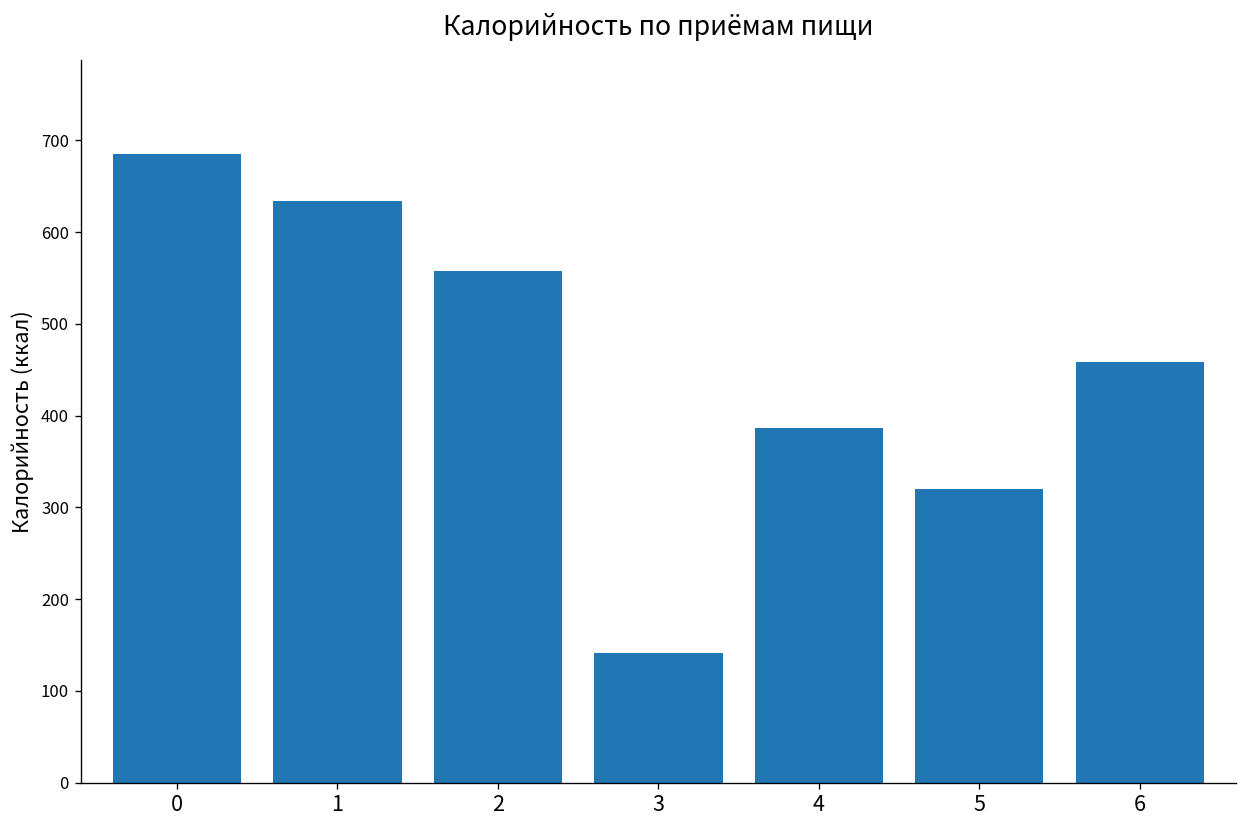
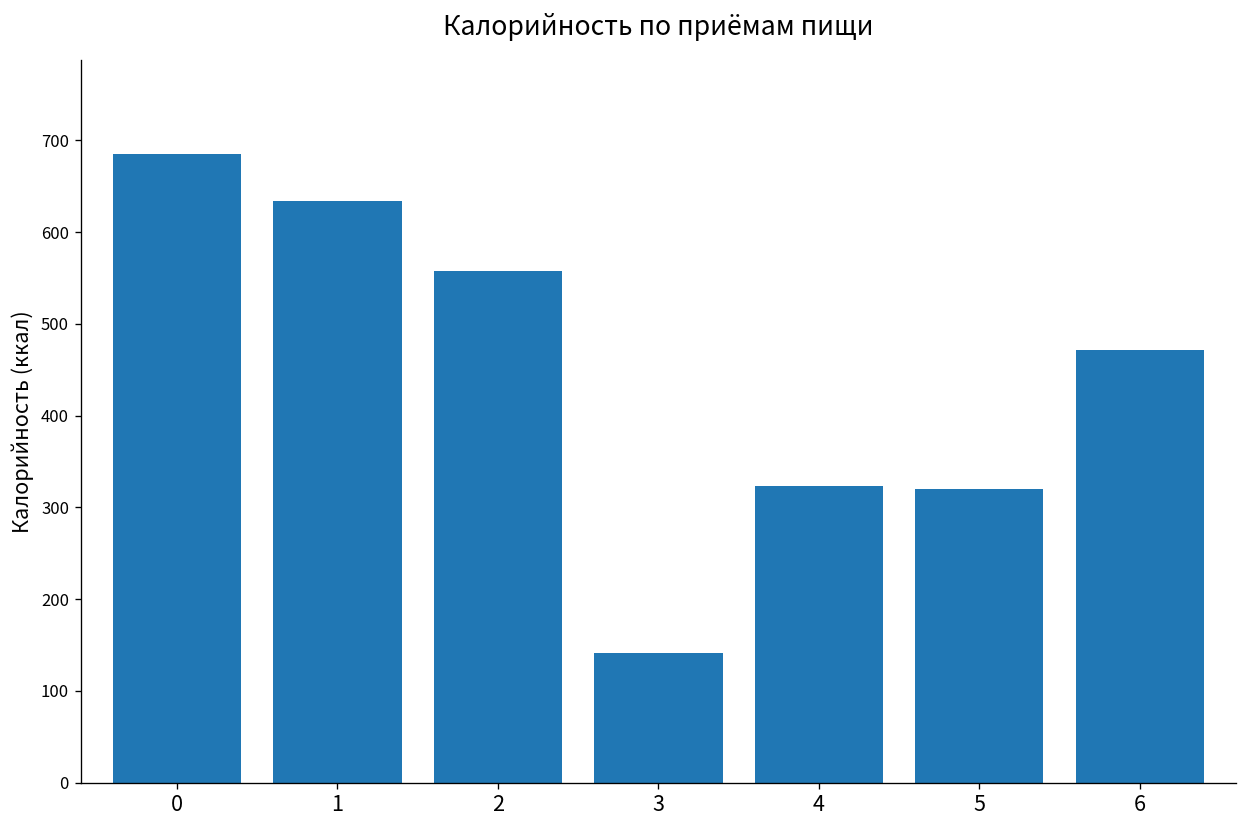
  {
    "0": 690,
    "1": 630,
    "2": 560,
    "3": 140,
-   "4": 390,
+   "4": 320,
    "5": 320,
-   "6": 460
+   "6": 470
  }
